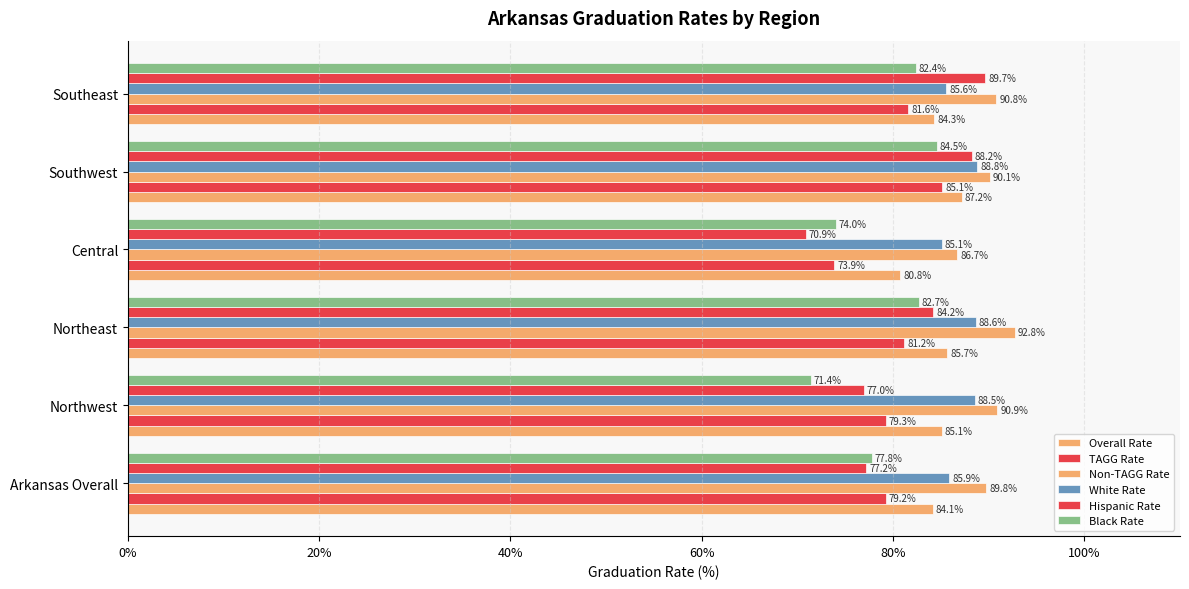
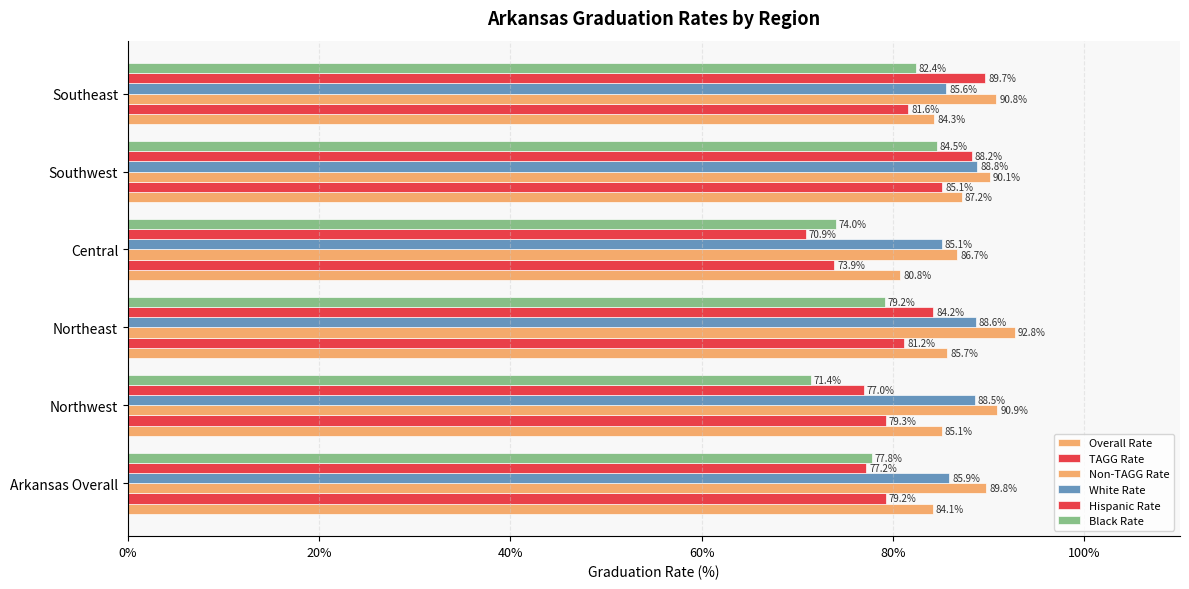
  {
    "White Rate": {
      "Southeast": "85.6%",
      "Southwest": "88.8%",
      "Central": "85.1%",
      "Northeast": "88.6%",
      "Northwest": "88.5%",
      "Arkansas Overall": "85.9%"
    },
    "Black Rate": {
      "Southeast": "82.4%",
      "Southwest": "84.5%",
      "Central": "74.0%",
-     "Northeast": "82.7%",
+     "Northeast": "79.2%",
      "Northwest": "71.4%",
      "Arkansas Overall": "77.8%"
    }
  }
